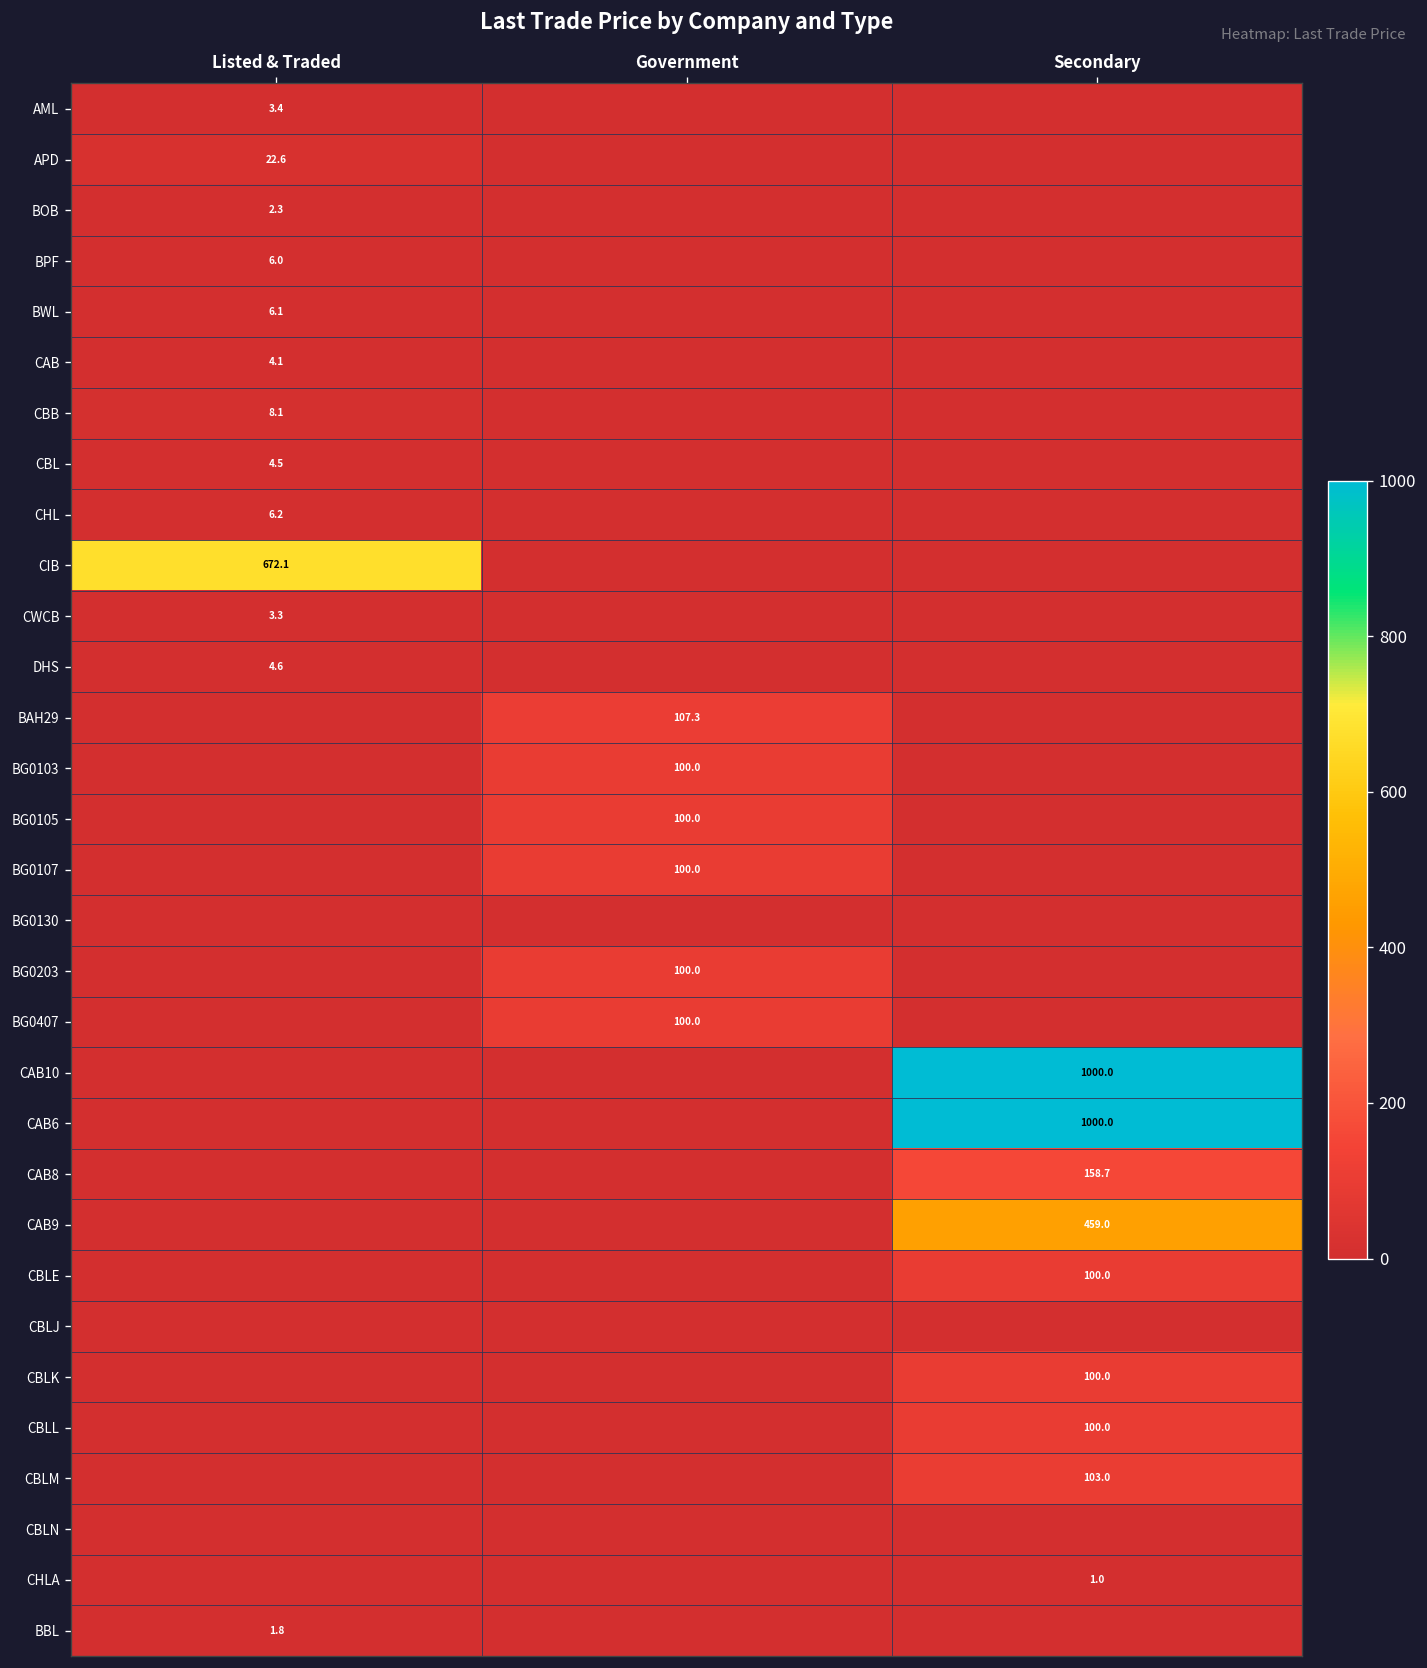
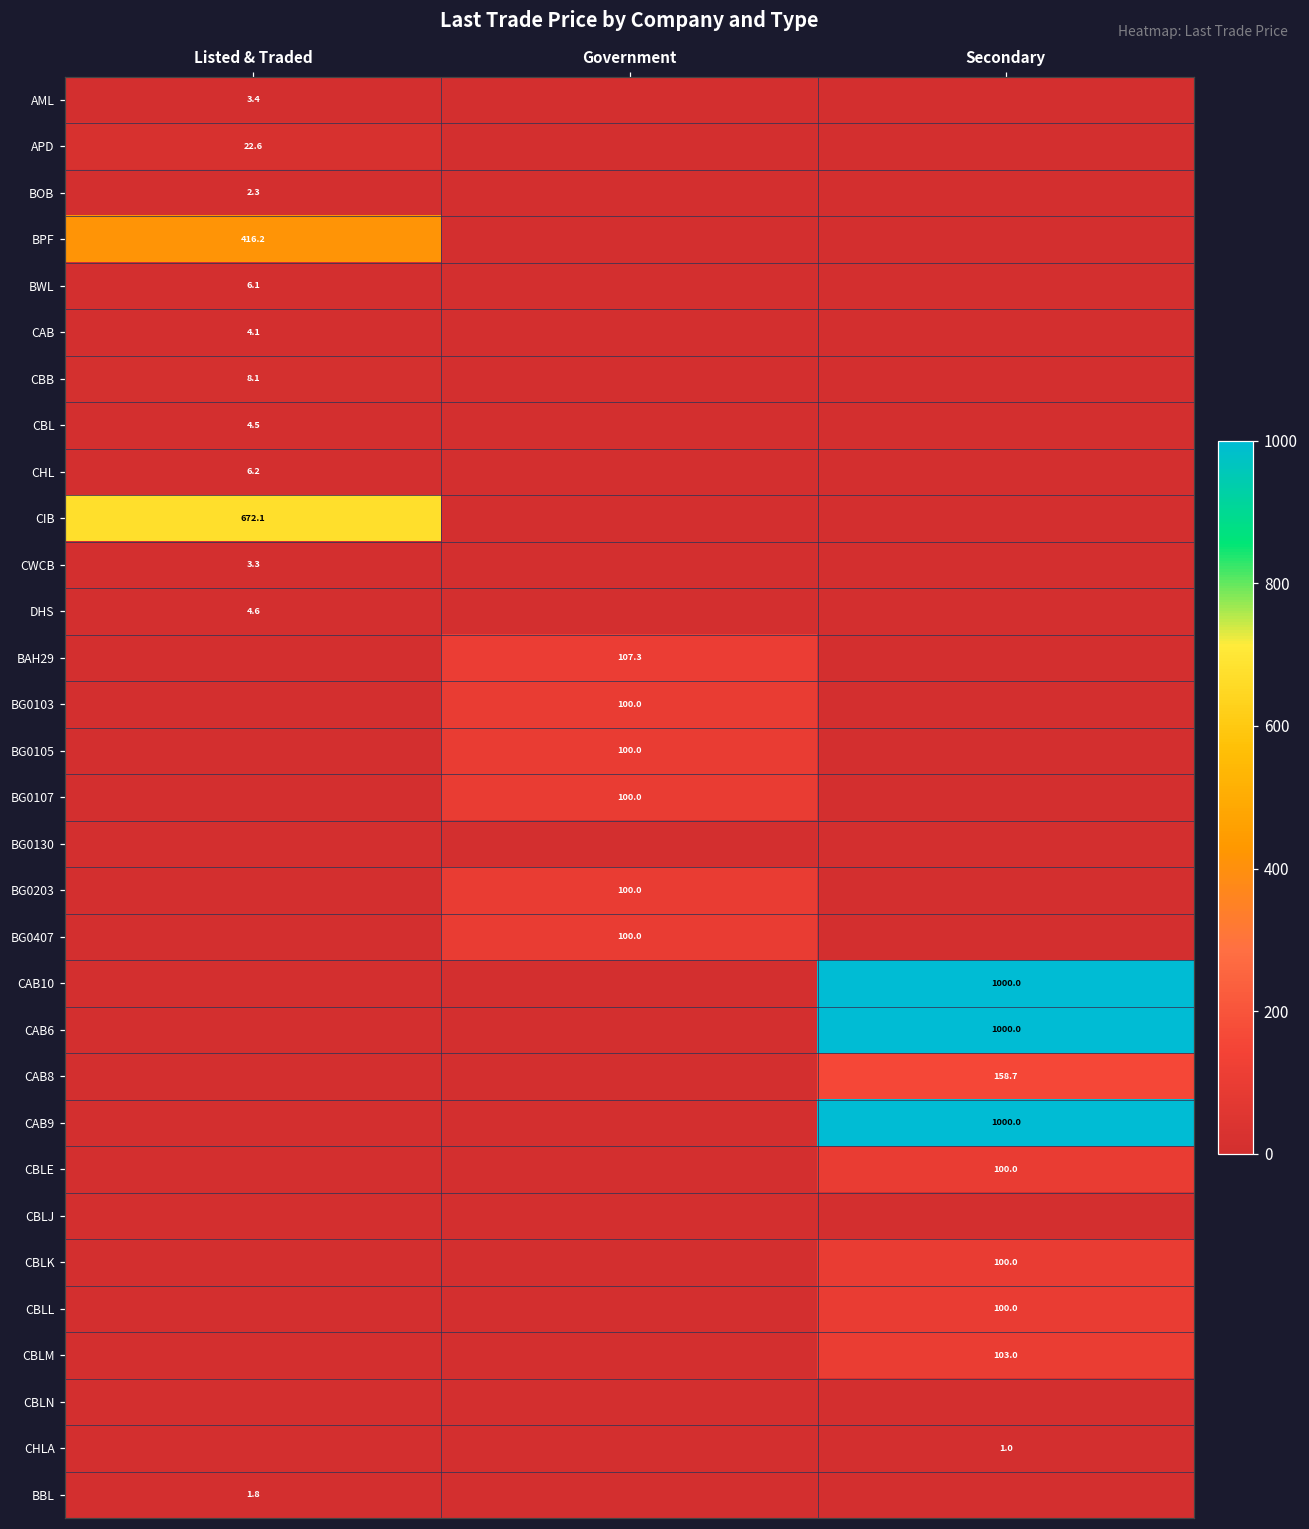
  {
    "AML": {
      "Listed & Traded": 3.4
    },
    "APD": {
      "Listed & Traded": 22.6
    },
    "BOB": {
      "Listed & Traded": 2.3
    },
    "BPF": {
-     "Listed & Traded": 6.0
+     "Listed & Traded": 416.2
    },
    "BWL": {
      "Listed & Traded": 6.1
    },
    "CAB": {
      "Listed & Traded": 4.1
    },
    "CBB": {
      "Listed & Traded": 8.1
    },
    "CBL": {
      "Listed & Traded": 4.5
    },
    "CHL": {
      "Listed & Traded": 6.2
    },
    "CIB": {
      "Listed & Traded": 672.1
    },
    "CWCB": {
      "Listed & Traded": 3.3
    },
    "DHS": {
      "Listed & Traded": 4.6
    },
    "BAH29": {
      "Government": 107.3
    },
    "BG0103": {
      "Government": 100.0
    },
    "BG0105": {
      "Government": 100.0
    },
    "BG0107": {
      "Government": 100.0
    },
    "BG0203": {
      "Government": 100.0
    },
    "BG0407": {
      "Government": 100.0
    },
    "CAB10": {
      "Secondary": 1000.0
    },
    "CAB6": {
      "Secondary": 1000.0
    },
    "CAB8": {
      "Secondary": 158.7
    },
    "CAB9": {
-     "Secondary": 459.0
+     "Secondary": 1000.0
    },
    "CBLE": {
      "Secondary": 100.0
    },
    "CBLK": {
      "Secondary": 100.0
    },
    "CBLL": {
      "Secondary": 100.0
    },
    "CBLM": {
      "Secondary": 103.0
    },
    "CHLA": {
      "Secondary": 1.0
    },
    "BBL": {
      "Listed & Traded": 1.8
    }
  }
